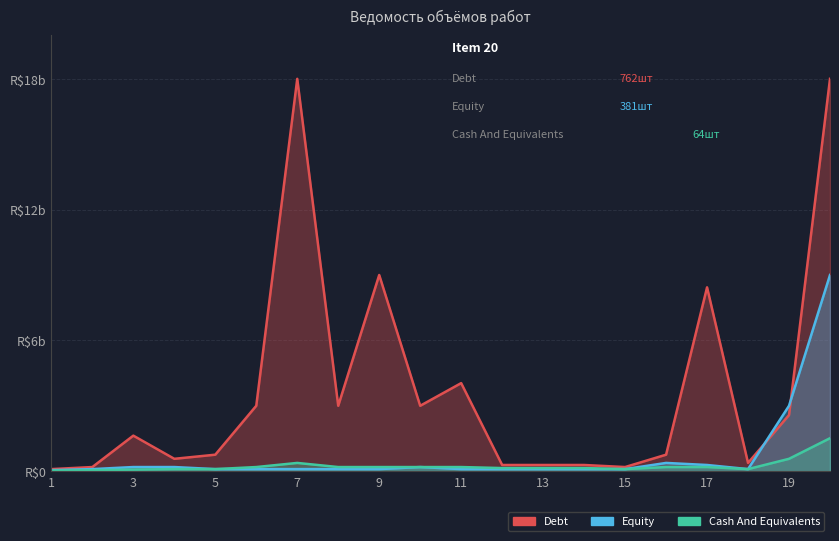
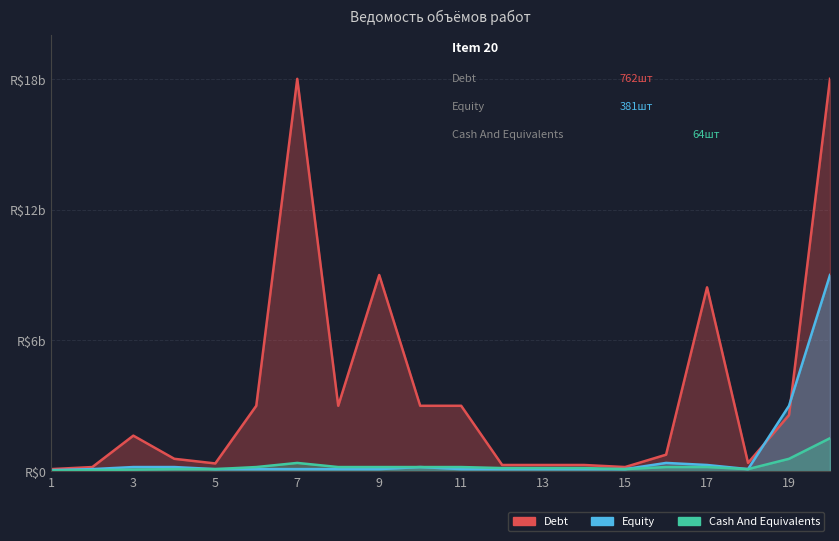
  {
    "Debt": {
      "3": "R$1.6b",
-     "5": "R$0.8b",
+     "5": "R$0.4b",
      "7": "R$18.0b",
      "9": "R$9.0b",
-     "11": "R$4.0b",
+     "11": "R$3.0b",
      "13": "R$0.3b",
      "17": "R$8.4b",
      "19": "R$2.6b"
    }
  }
